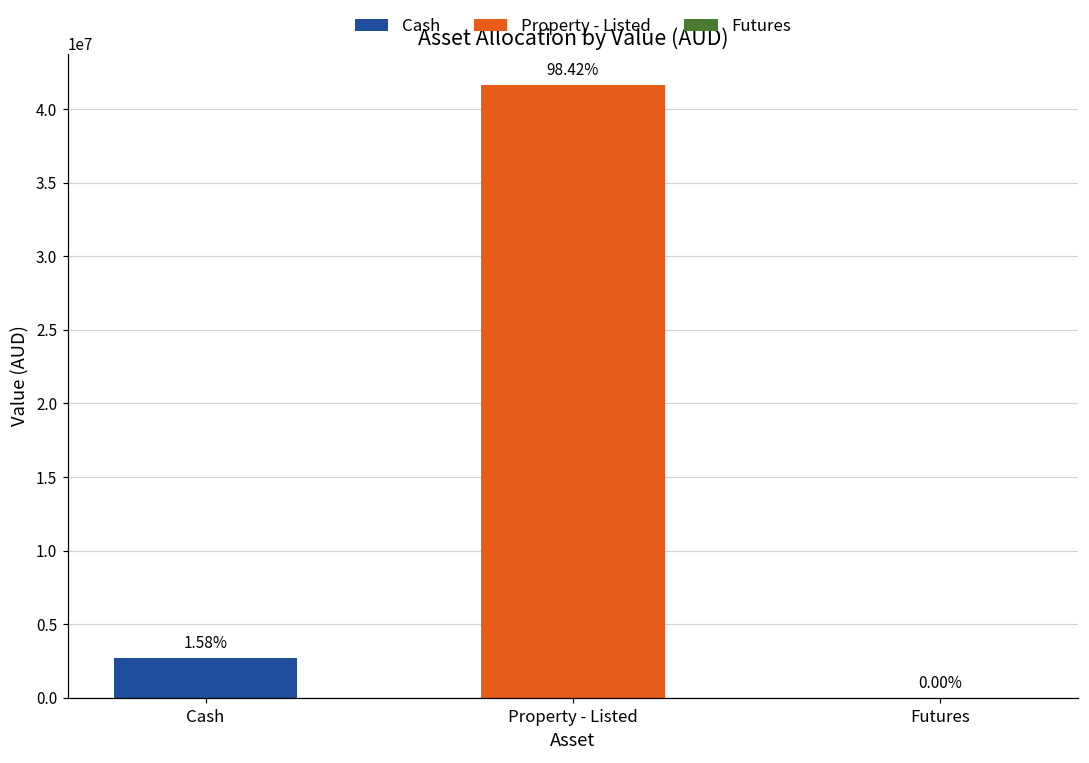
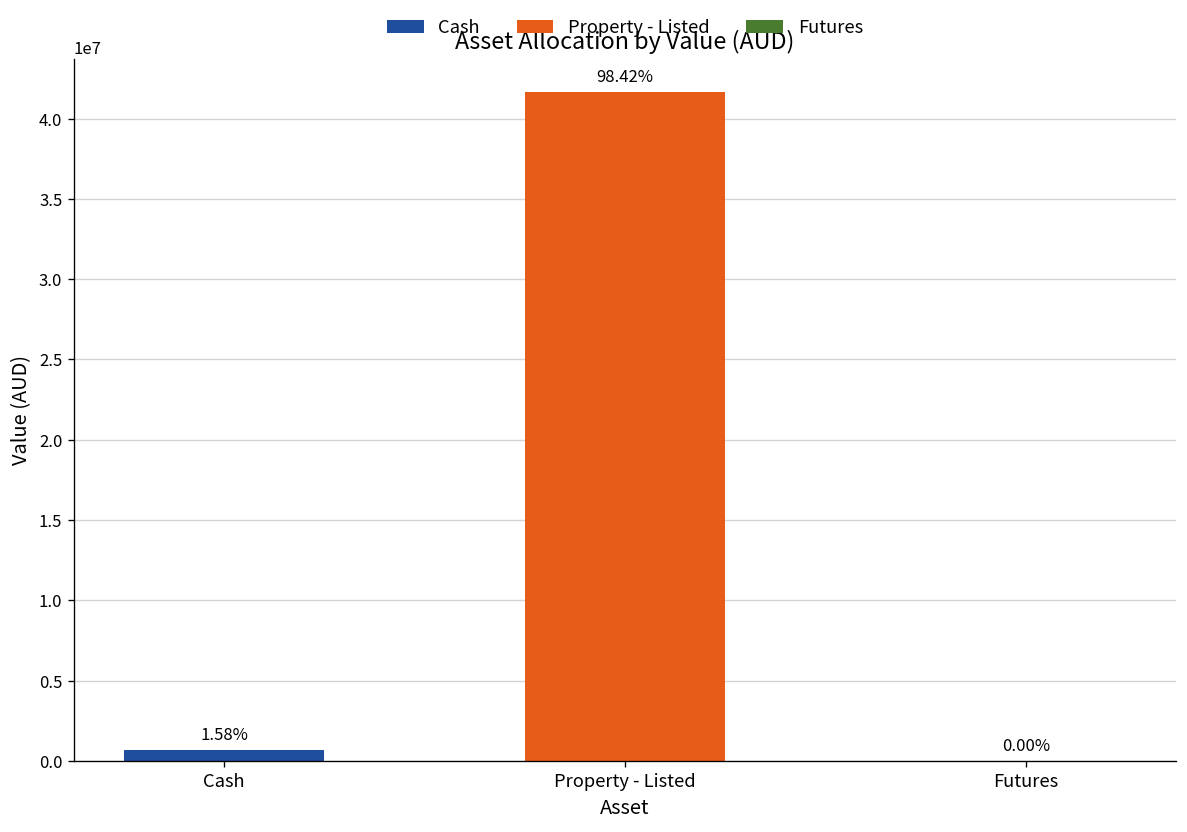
  {
    "Cash": {
-     "Cash": "2700000",
+     "Cash": "700000",
      "Property - Listed": "0"
    },
    "Property - Listed": {
      "Futures": "0.00%"
    },
    "Futures": {
      "Cash": "0",
      "Property - Listed": "0"
    }
  }
